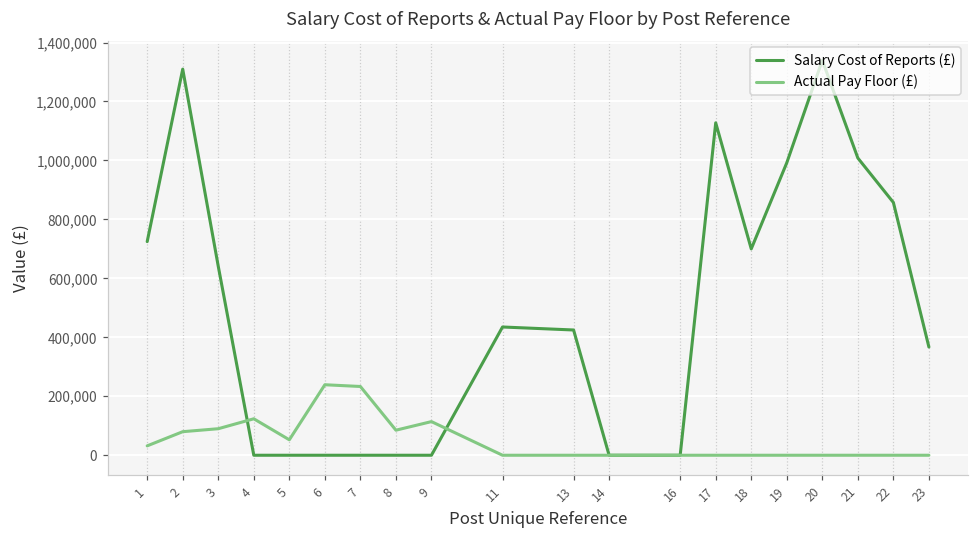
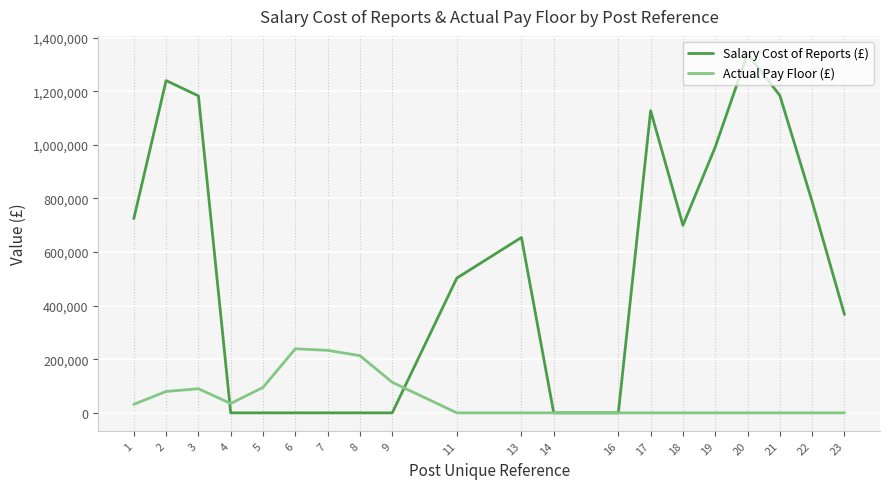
  {
    "Salary Cost of Reports (£)": {
      "1": "720,000",
-     "2": "1,310,000",
-     "3": "640,000",
+     "2": "1,240,000",
+     "3": "1,180,000",
      "4": "0",
      "5": "0",
      "6": "0",
      "7": "0",
      "8": "0",
      "9": "0",
-     "11": "440,000",
-     "13": "420,000",
+     "11": "500,000",
+     "13": "650,000",
      "17": "1,130,000",
      "18": "700,000",
      "19": "990,000",
-     "21": "1,010,000",
-     "22": "860,000",
+     "21": "1,180,000",
+     "22": "790,000",
      "23": "370,000"
    },
    "Actual Pay Floor (£)": {
      "1": "30,000",
      "2": "80,000",
      "3": "90,000",
-     "4": "120,000",
-     "5": "50,000",
+     "4": "40,000",
+     "5": "100,000",
      "6": "240,000",
      "7": "230,000",
-     "8": "90,000",
+     "8": "210,000",
      "9": "110,000",
      "11": "0",
      "13": "0",
      "17": "0",
      "18": "0",
      "19": "0",
      "20": "0",
      "21": "0",
      "22": "0",
      "23": "0"
    }
  }
